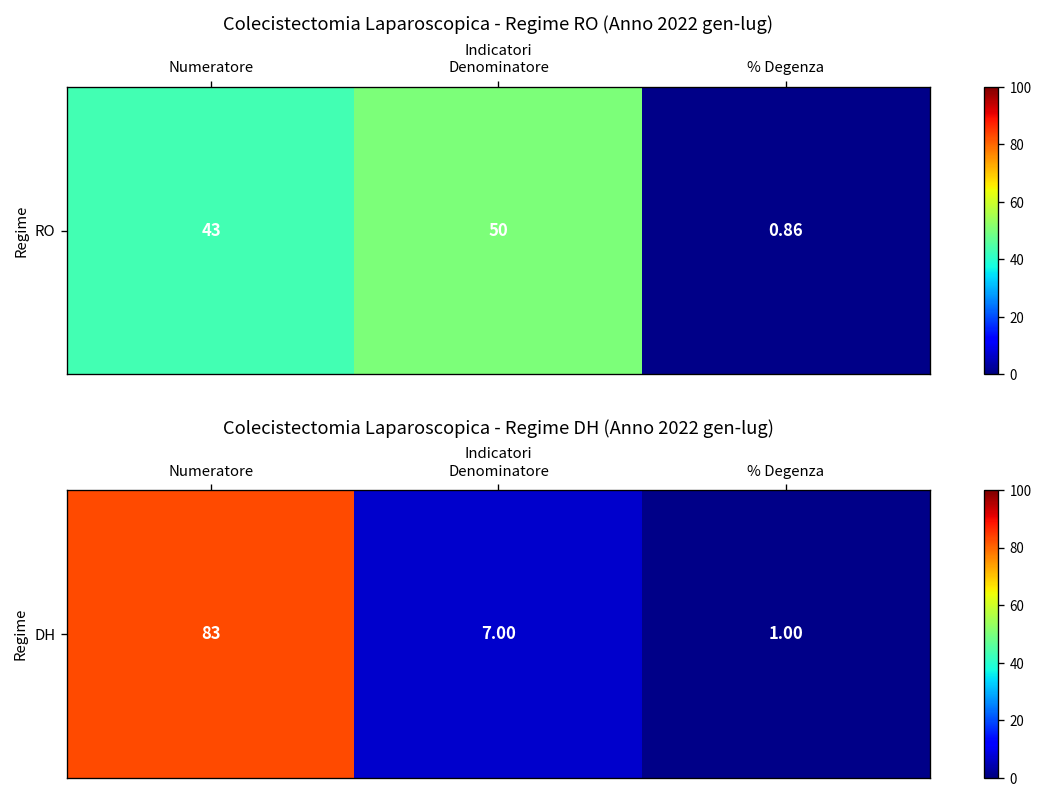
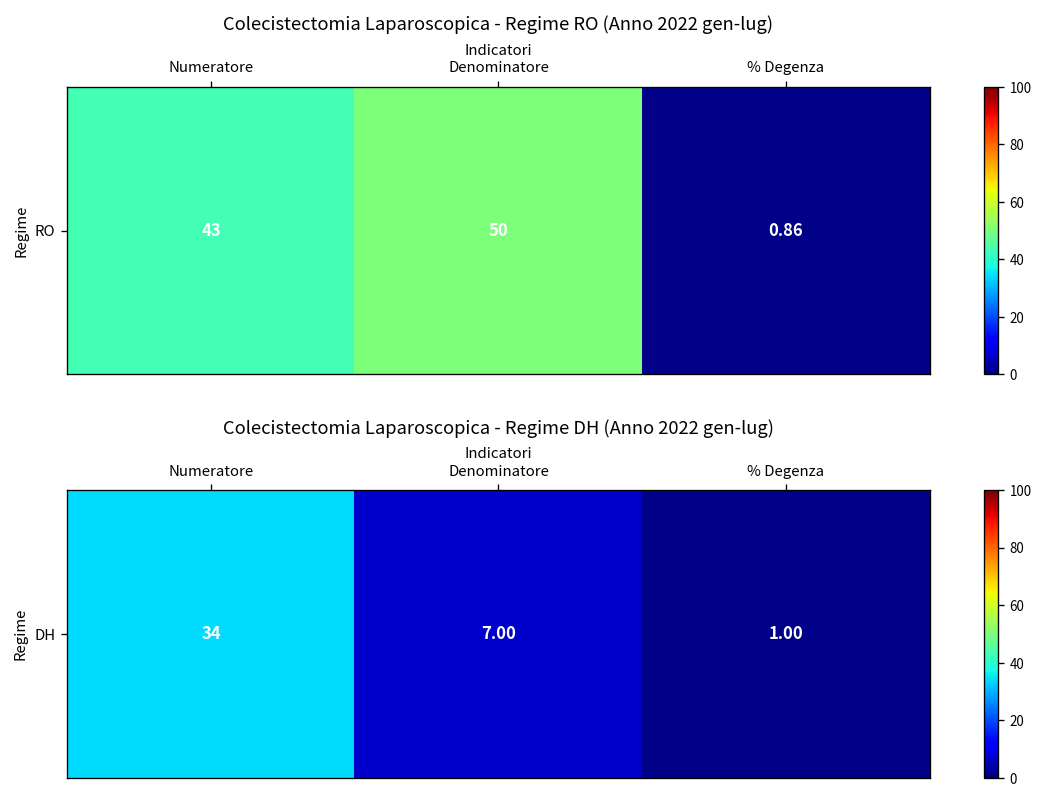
  {
    "Colecistectomia Laparoscopica - Regime RO (Anno 2022 gen-lug)": {
      "RO": {
        "Numeratore": 43,
        "Denominatore": 50,
        "% Degenza": 0.86
      }
    },
    "Colecistectomia Laparoscopica - Regime DH (Anno 2022 gen-lug)": {
      "DH": {
-       "Numeratore": 83,
+       "Numeratore": 34,
        "Denominatore": 7.00,
        "% Degenza": 1.00
      }
    }
  }
